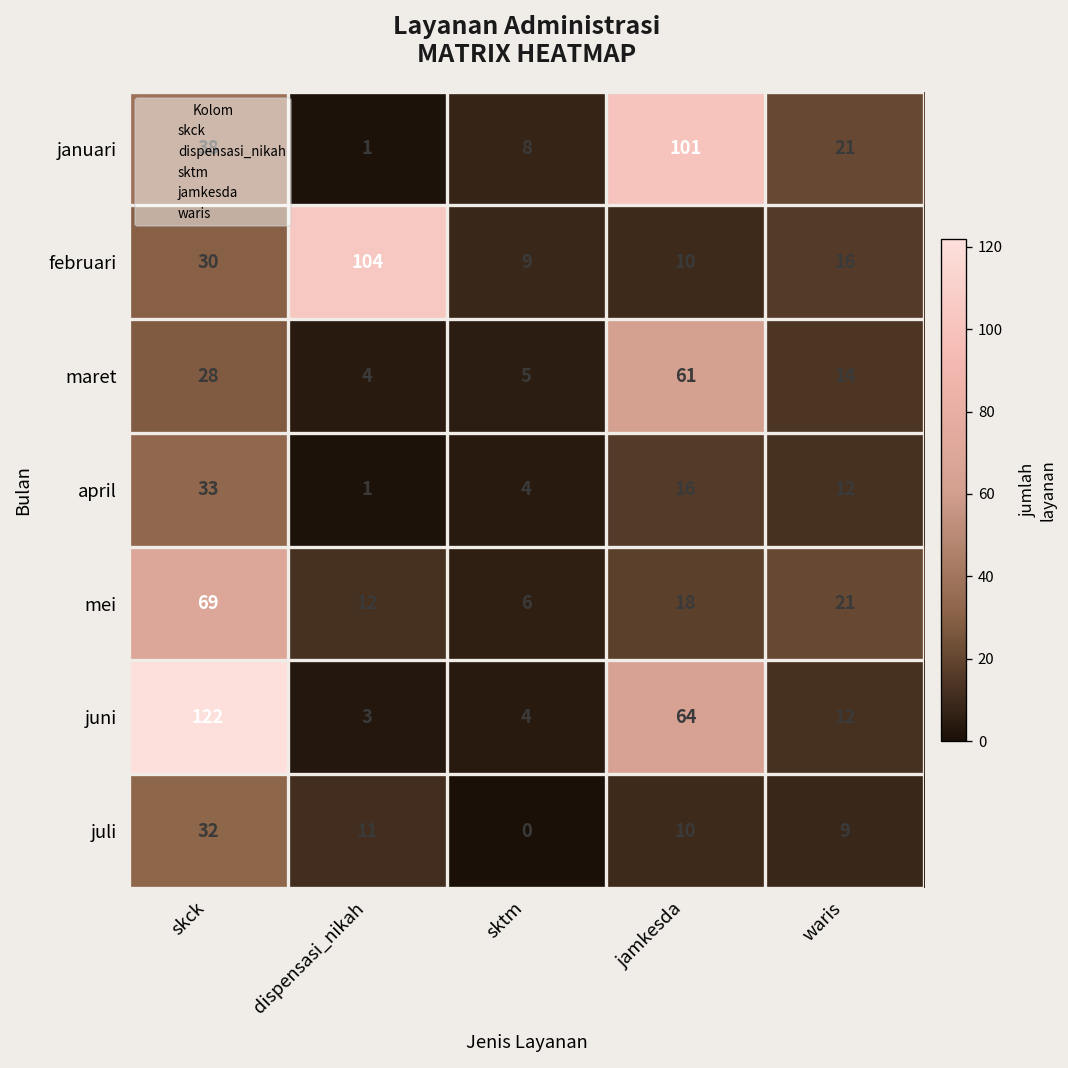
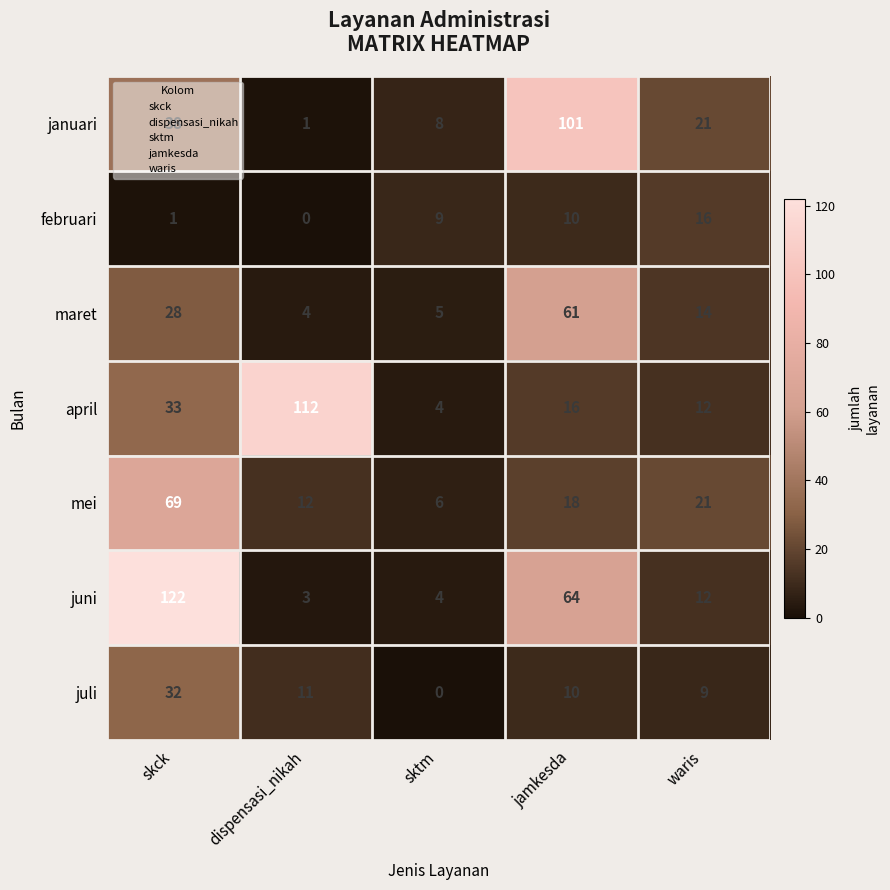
  {
    "januari": {
      "dispensasi_nikah": 1,
      "jamkesda": 101
    },
    "februari": {
-     "skck": 30,
-     "dispensasi_nikah": 104
+     "skck": 1,
+     "dispensasi_nikah": 0
    },
    "maret": {
      "skck": 28,
      "jamkesda": 61
    },
    "april": {
      "skck": 33,
-     "dispensasi_nikah": 1
+     "dispensasi_nikah": 112
    },
    "mei": {
      "skck": 69
    },
    "juni": {
      "jamkesda": 64
    },
    "juli": {
      "skck": 32,
      "sktm": 0
    }
  }
